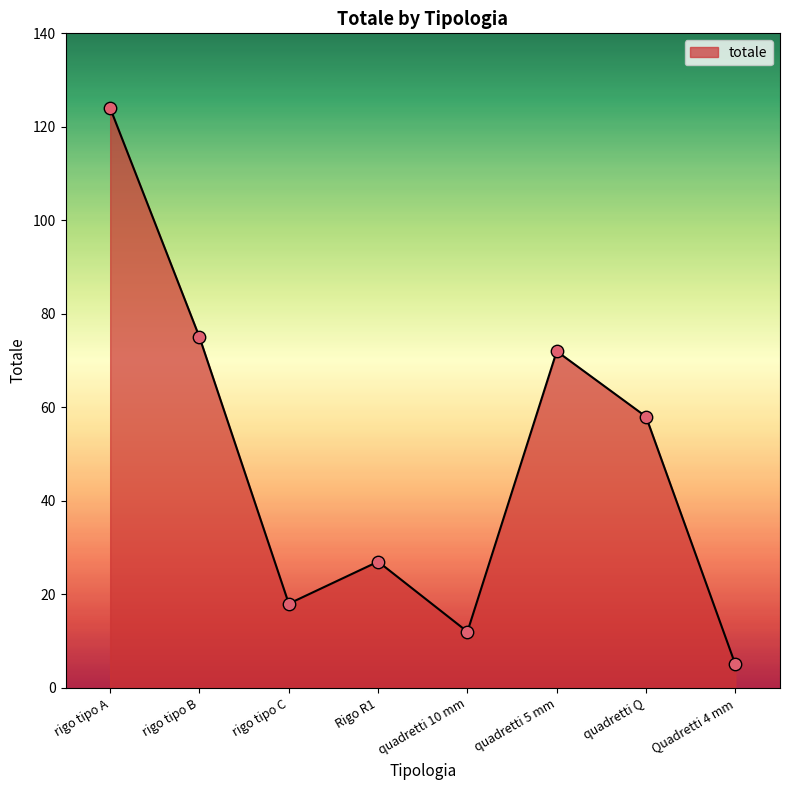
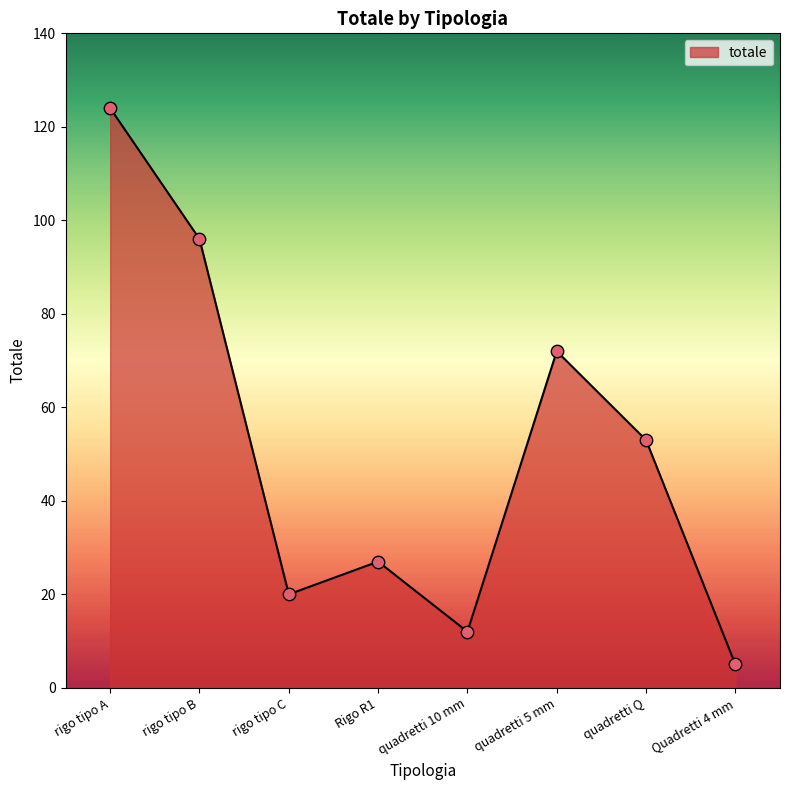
  {
    "rigo tipo A": 124,
-   "rigo tipo B": 75,
-   "rigo tipo C": 18,
+   "rigo tipo B": 96,
+   "rigo tipo C": 20,
    "Rigo R1": 27,
    "quadretti 10 mm": 12,
    "quadretti 5 mm": 72,
-   "quadretti Q": 58,
+   "quadretti Q": 53,
    "Quadretti 4 mm": 5
  }
